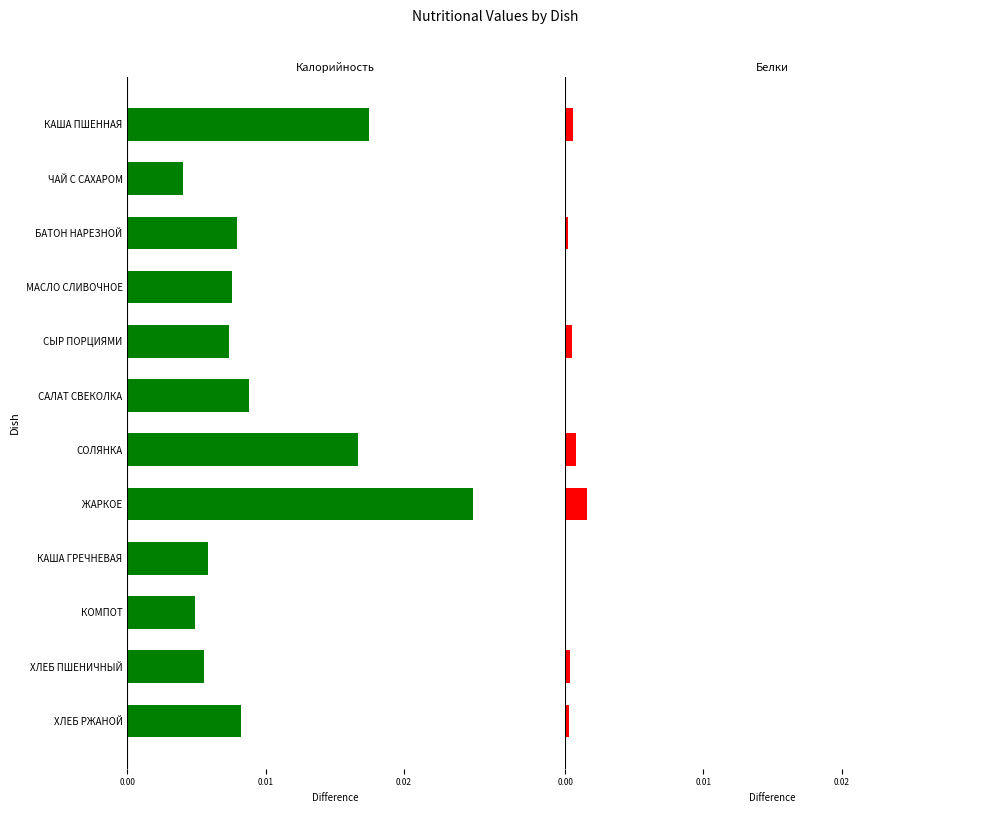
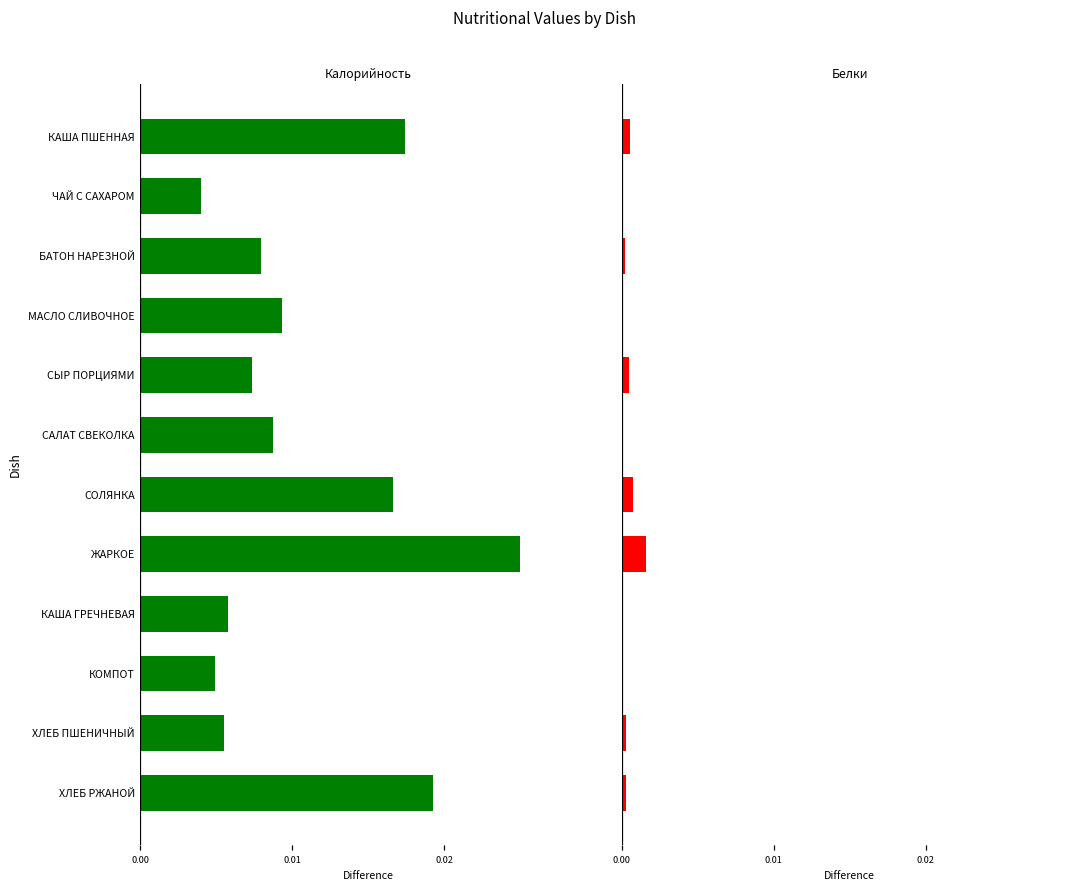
  {
    "Калорийность": {
      "КАША ПШЕННАЯ": 0.0174,
      "ЧАЙ С САХАРОМ": 0.0040,
      "БАТОН НАРЕЗНОЙ": 0.0079,
-     "МАСЛО СЛИВОЧНОЕ": 0.0076,
+     "МАСЛО СЛИВОЧНОЕ": 0.0093,
      "СЫР ПОРЦИЯМИ": 0.0074,
      "САЛАТ СВЕКОЛКА": 0.0088,
      "СОЛЯНКА": 0.0166,
      "ЖАРКОЕ": 0.0250,
      "КАША ГРЕЧНЕВАЯ": 0.0058,
      "КОМПОТ": 0.0049,
      "ХЛЕБ ПШЕНИЧНЫЙ": 0.0055,
-     "ХЛЕБ РЖАНОЙ": 0.0082
+     "ХЛЕБ РЖАНОЙ": 0.0193
    }
  }
